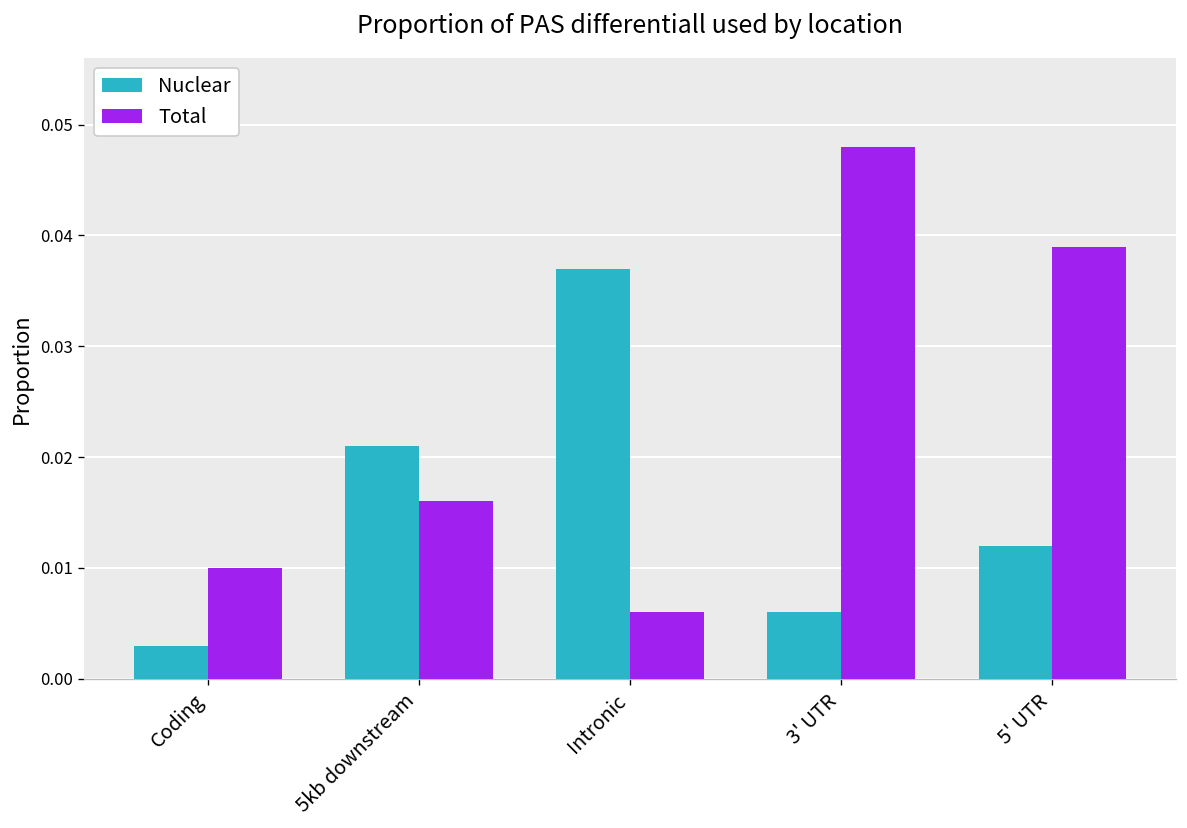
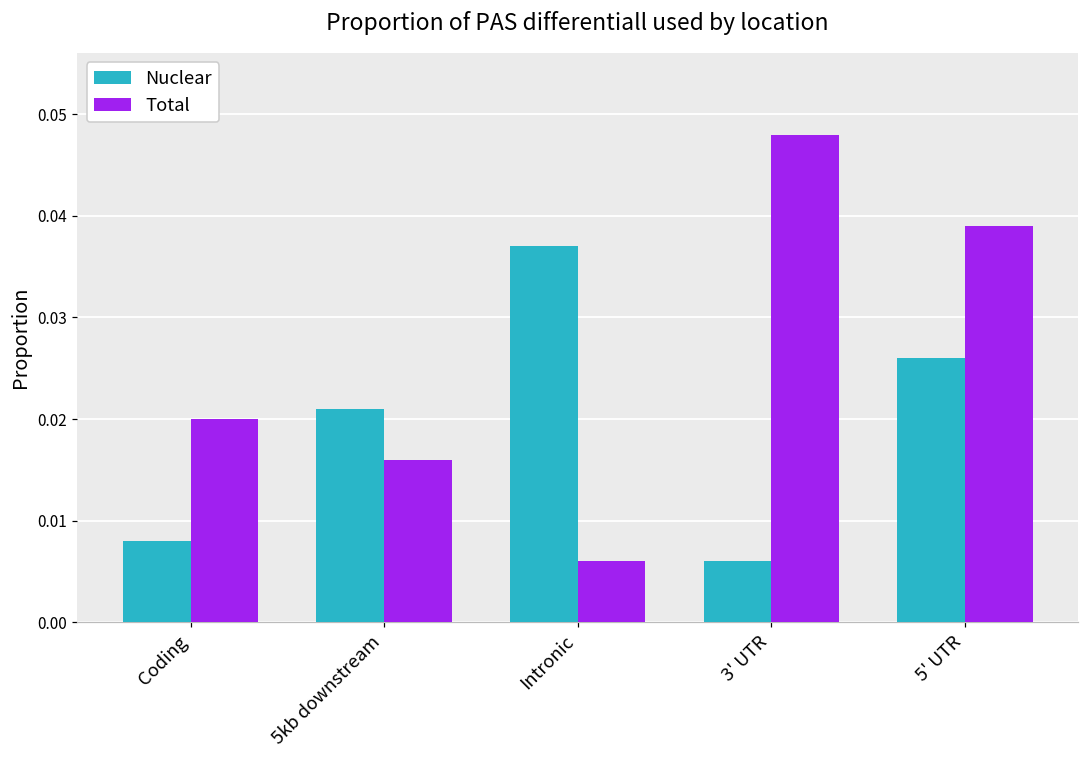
  {
    "Nuclear": {
-     "Coding": 0.003,
+     "Coding": 0.008,
      "5kb downstream": 0.021,
      "Intronic": 0.037,
      "3' UTR": 0.006,
-     "5' UTR": 0.012
+     "5' UTR": 0.026
    },
    "Total": {
-     "Coding": 0.01,
+     "Coding": 0.02,
      "5kb downstream": 0.016,
      "Intronic": 0.006,
      "3' UTR": 0.048,
      "5' UTR": 0.039
    }
  }
